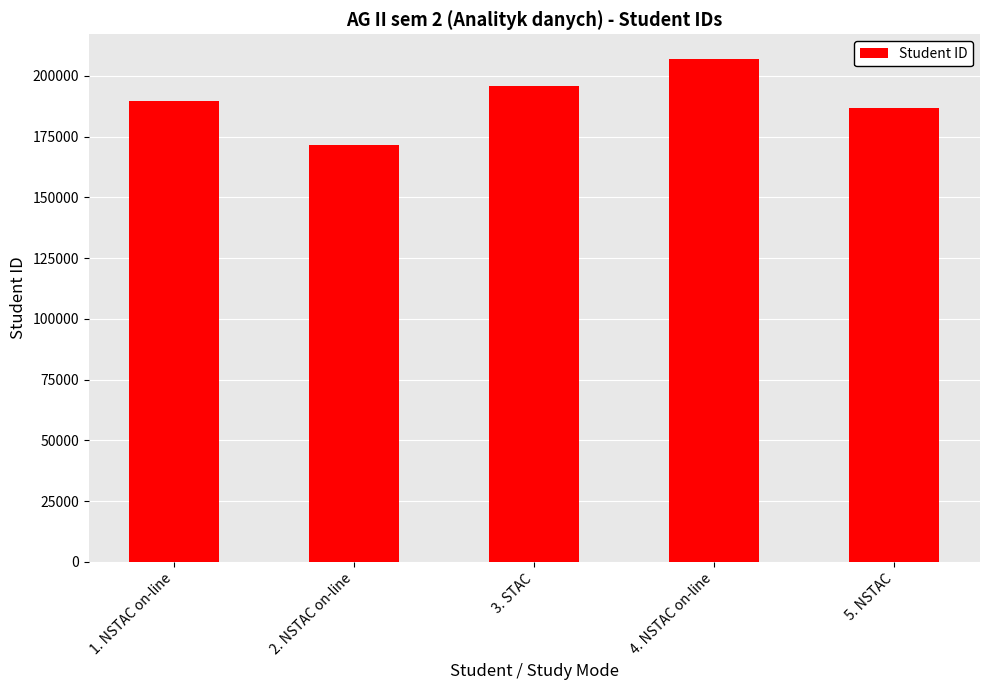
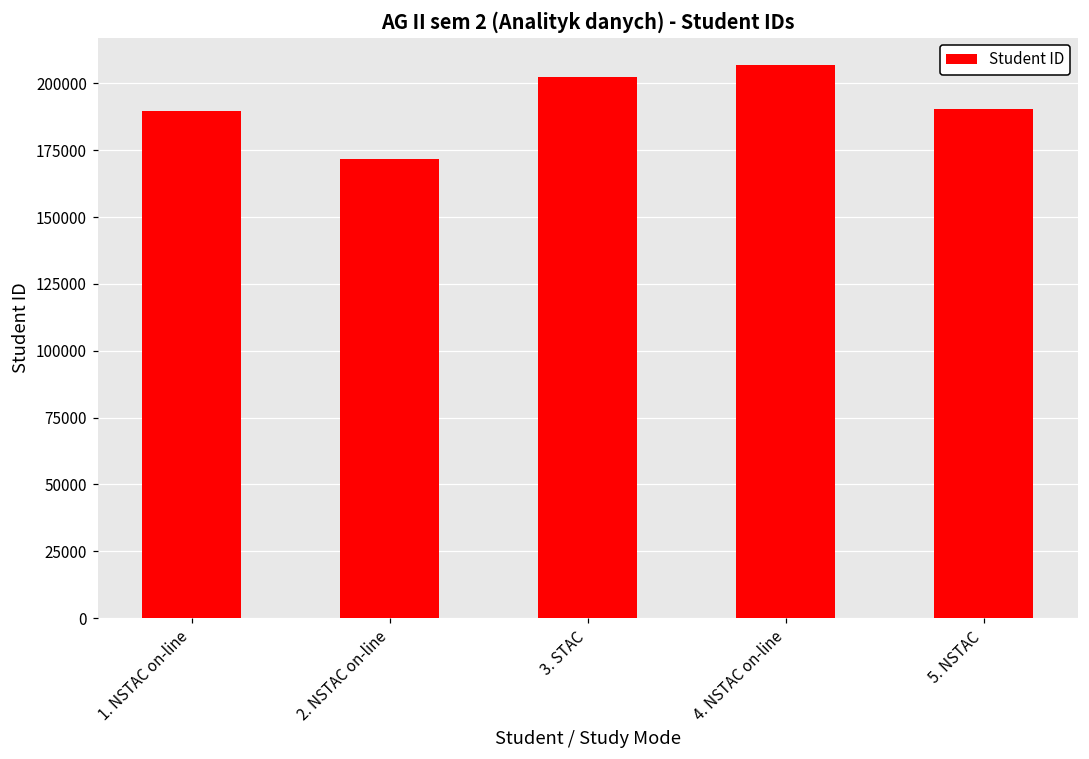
  {
    "1. NSTAC on-line": 190000,
    "2. NSTAC on-line": 172000,
-   "3. STAC": 196000,
+   "3. STAC": 202000,
    "4. NSTAC on-line": 207000,
-   "5. NSTAC": 187000
+   "5. NSTAC": 191000
  }
